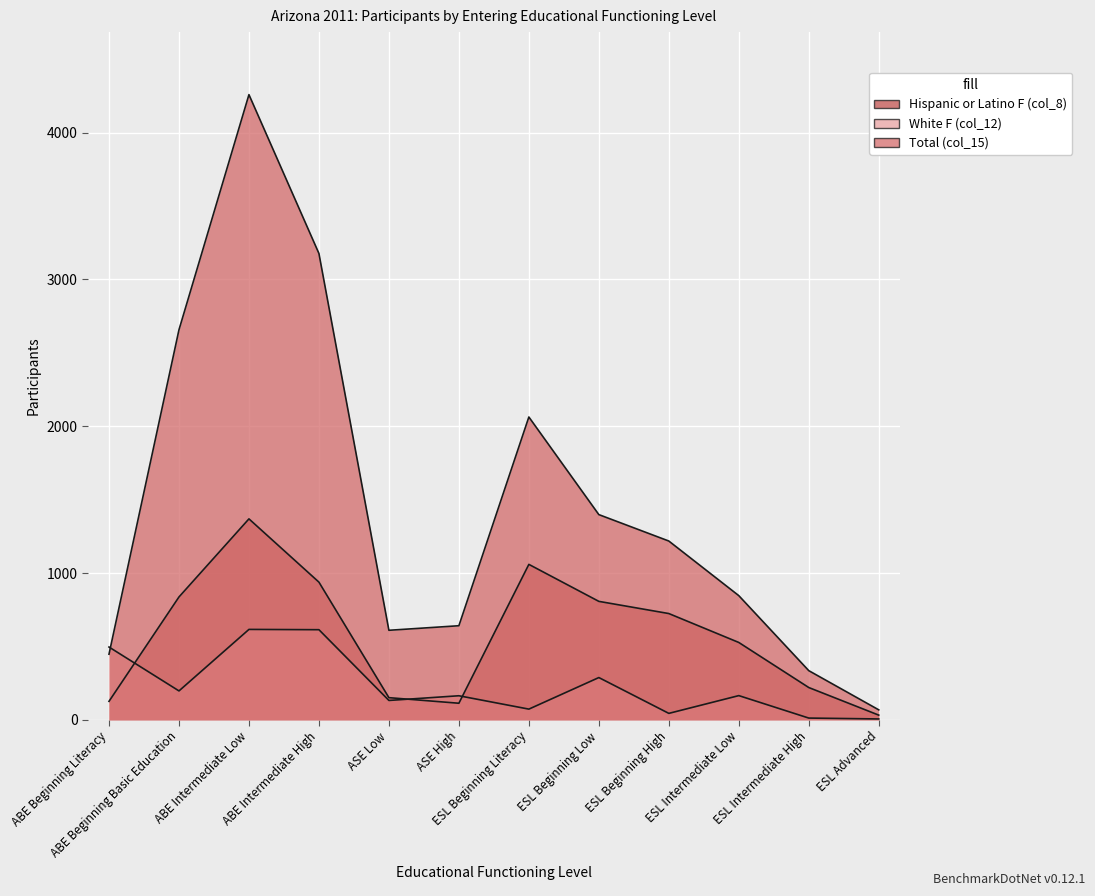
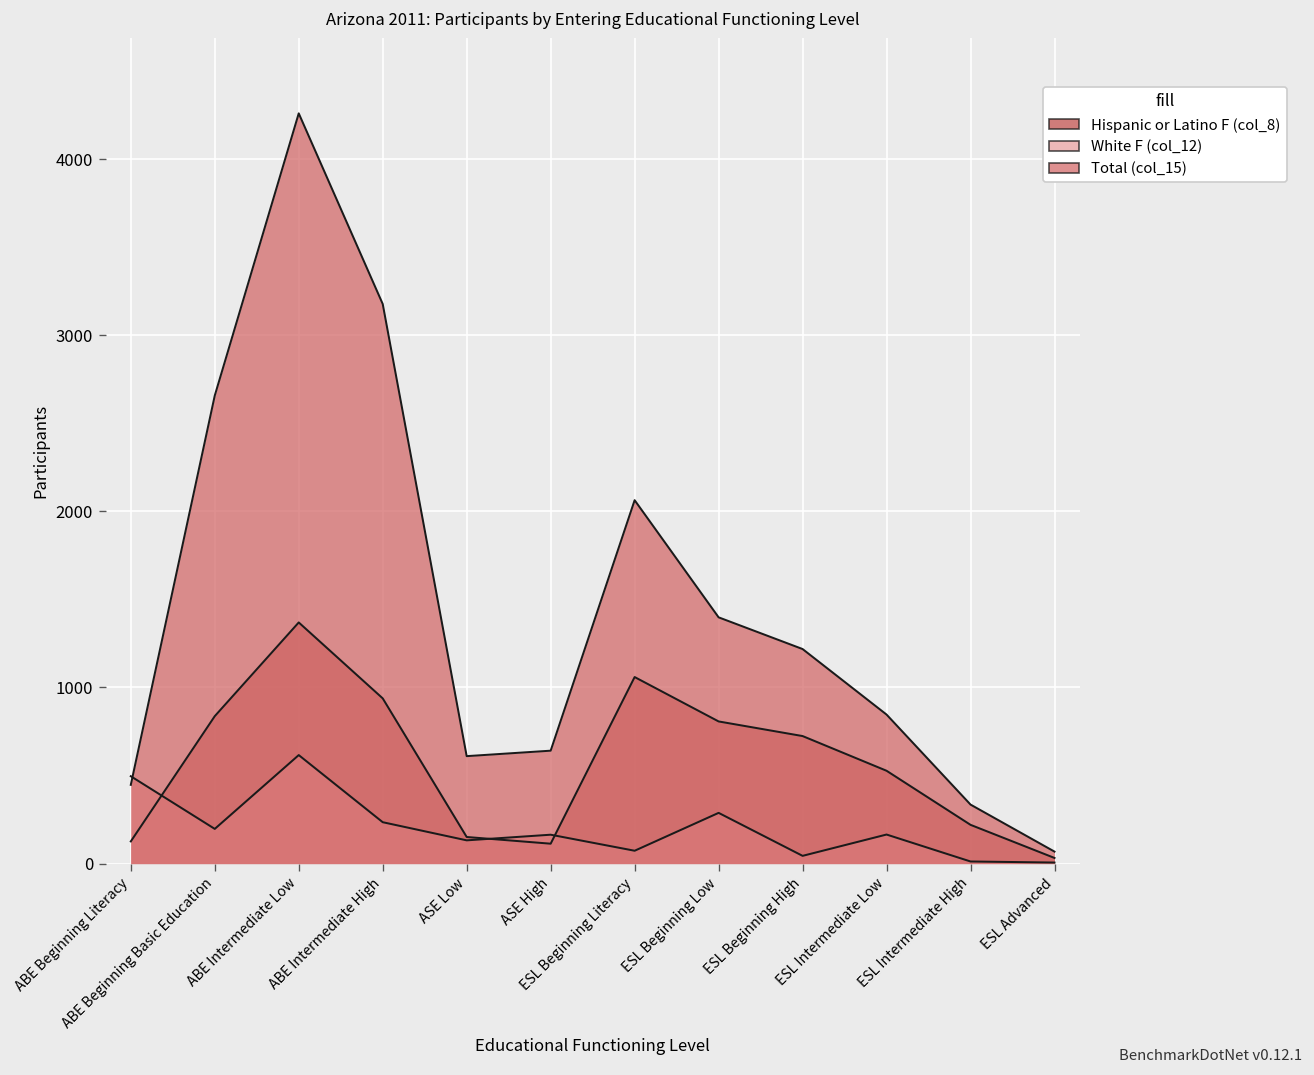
  {
    "White F (col_12)": {
      "ABE Beginning Literacy": 500,
      "ABE Beginning Basic Education": 200,
      "ABE Intermediate Low": 620,
-     "ABE Intermediate High": 610,
+     "ABE Intermediate High": 240,
      "ASE Low": 130,
      "ASE High": 160,
      "ESL Beginning Literacy": 70,
      "ESL Beginning Low": 290,
      "ESL Beginning High": 40,
      "ESL Intermediate Low": 170,
      "ESL Intermediate High": 10,
      "ESL Advanced": 10
    }
  }
